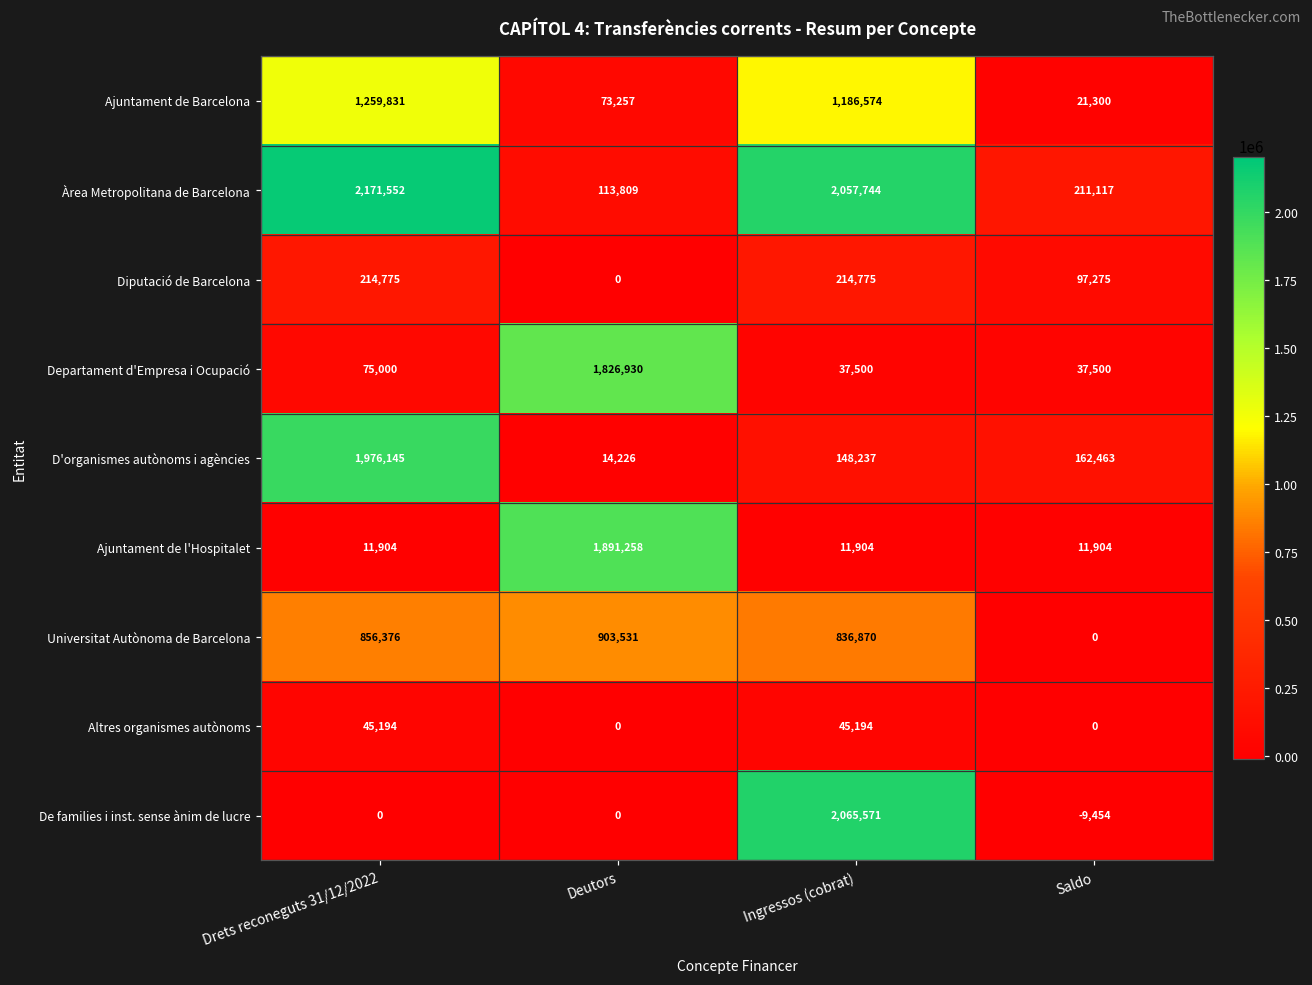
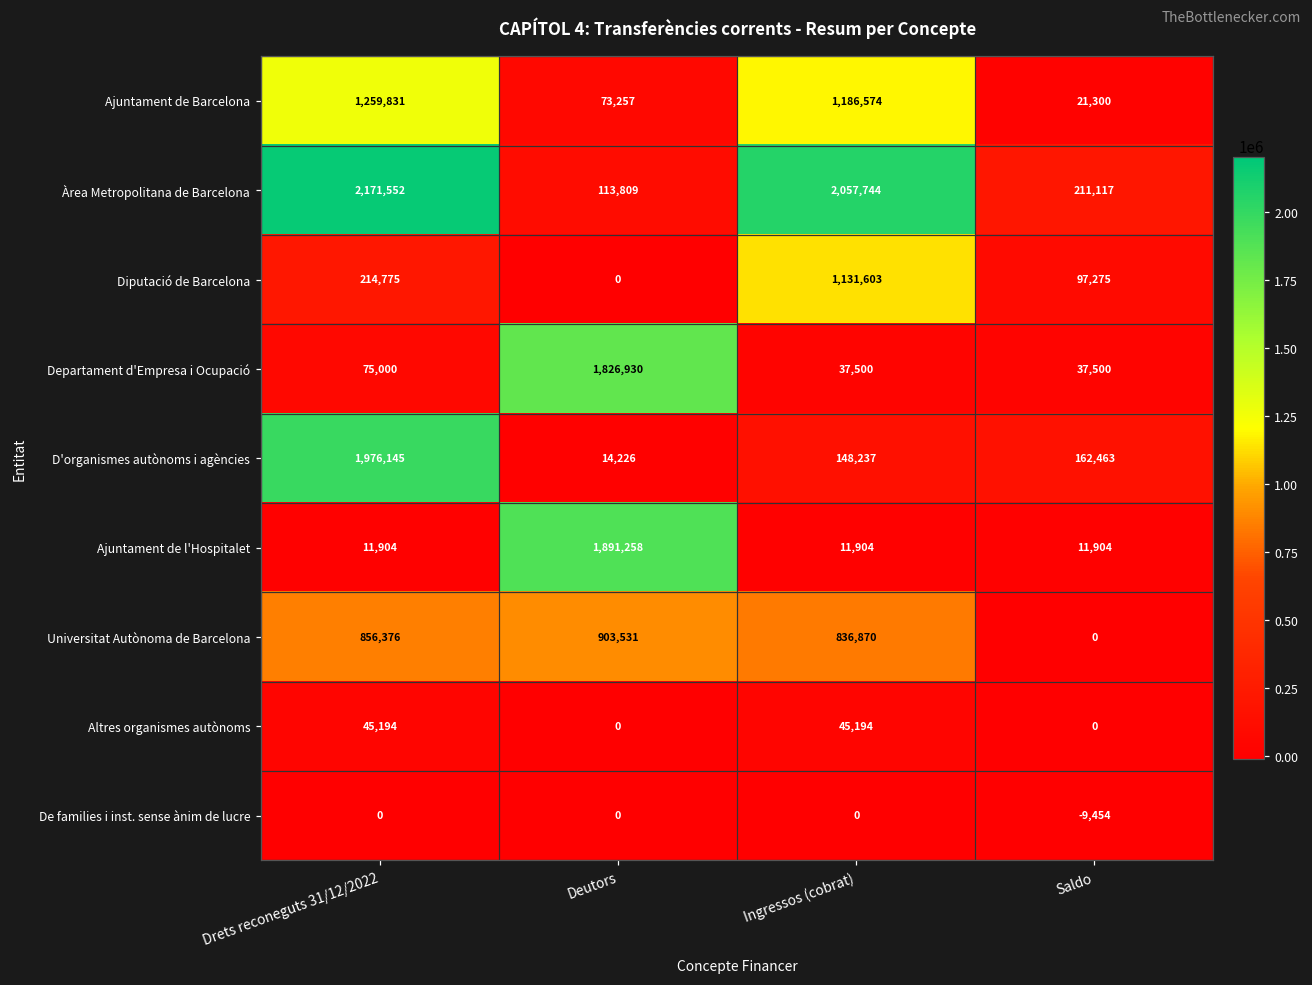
  {
    "Ajuntament de Barcelona": {
      "Drets reconeguts 31/12/2022": "1,259,831",
      "Deutors": "73,257",
      "Ingressos (cobrat)": "1,186,574",
      "Saldo": "21,300"
    },
    "Àrea Metropolitana de Barcelona": {
      "Drets reconeguts 31/12/2022": "2,171,552",
      "Deutors": "113,809",
      "Ingressos (cobrat)": "2,057,744",
      "Saldo": "211,117"
    },
    "Diputació de Barcelona": {
      "Drets reconeguts 31/12/2022": "214,775",
      "Deutors": "0",
-     "Ingressos (cobrat)": "214,775",
+     "Ingressos (cobrat)": "1,131,603",
      "Saldo": "97,275"
    },
    "Departament d'Empresa i Ocupació": {
      "Drets reconeguts 31/12/2022": "75,000",
      "Deutors": "1,826,930",
      "Ingressos (cobrat)": "37,500",
      "Saldo": "37,500"
    },
    "D'organismes autònoms i agències": {
      "Drets reconeguts 31/12/2022": "1,976,145",
      "Deutors": "14,226",
      "Ingressos (cobrat)": "148,237",
      "Saldo": "162,463"
    },
    "Ajuntament de l'Hospitalet": {
      "Drets reconeguts 31/12/2022": "11,904",
      "Deutors": "1,891,258",
      "Ingressos (cobrat)": "11,904",
      "Saldo": "11,904"
    },
    "Universitat Autònoma de Barcelona": {
      "Drets reconeguts 31/12/2022": "856,376",
      "Deutors": "903,531",
      "Ingressos (cobrat)": "836,870",
      "Saldo": "0"
    },
    "Altres organismes autònoms": {
      "Drets reconeguts 31/12/2022": "45,194",
      "Deutors": "0",
      "Ingressos (cobrat)": "45,194",
      "Saldo": "0"
    },
    "De families i inst. sense ànim de lucre": {
      "Drets reconeguts 31/12/2022": "0",
      "Deutors": "0",
-     "Ingressos (cobrat)": "2,065,571",
+     "Ingressos (cobrat)": "0",
      "Saldo": "-9,454"
    }
  }
